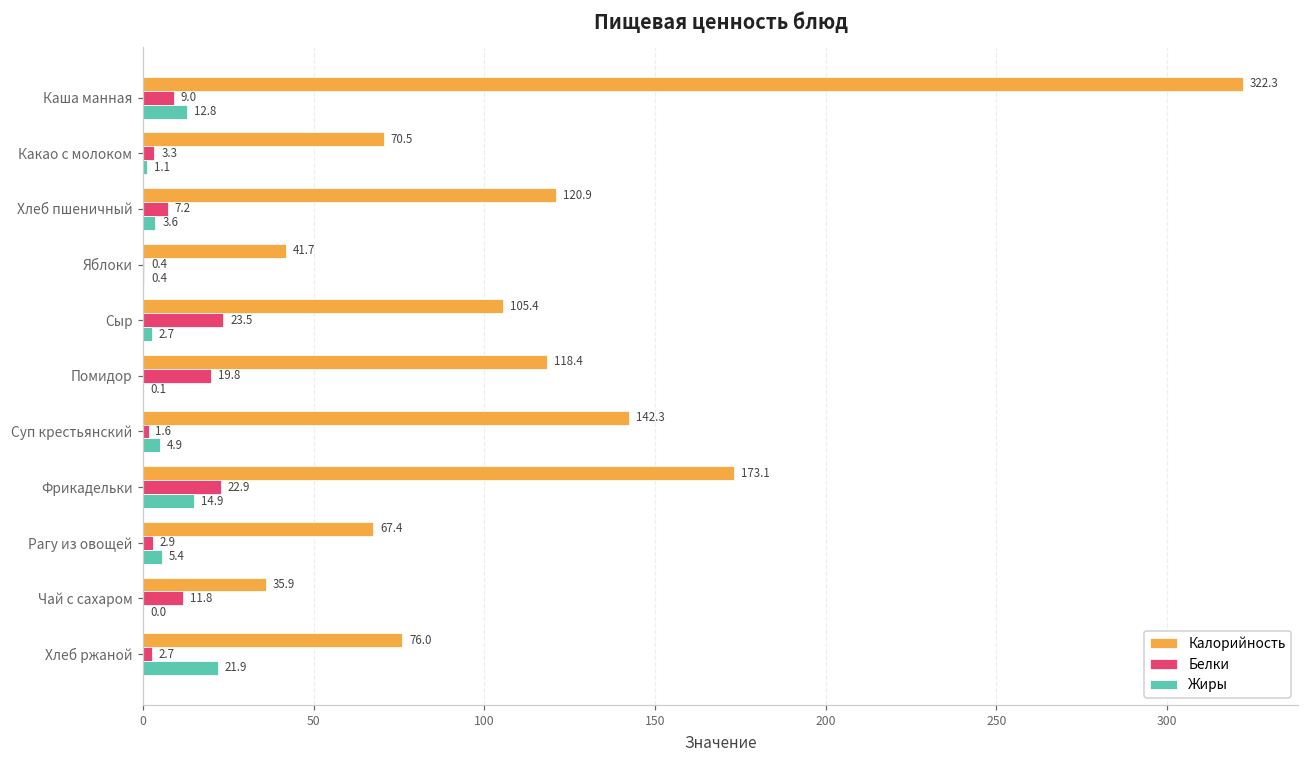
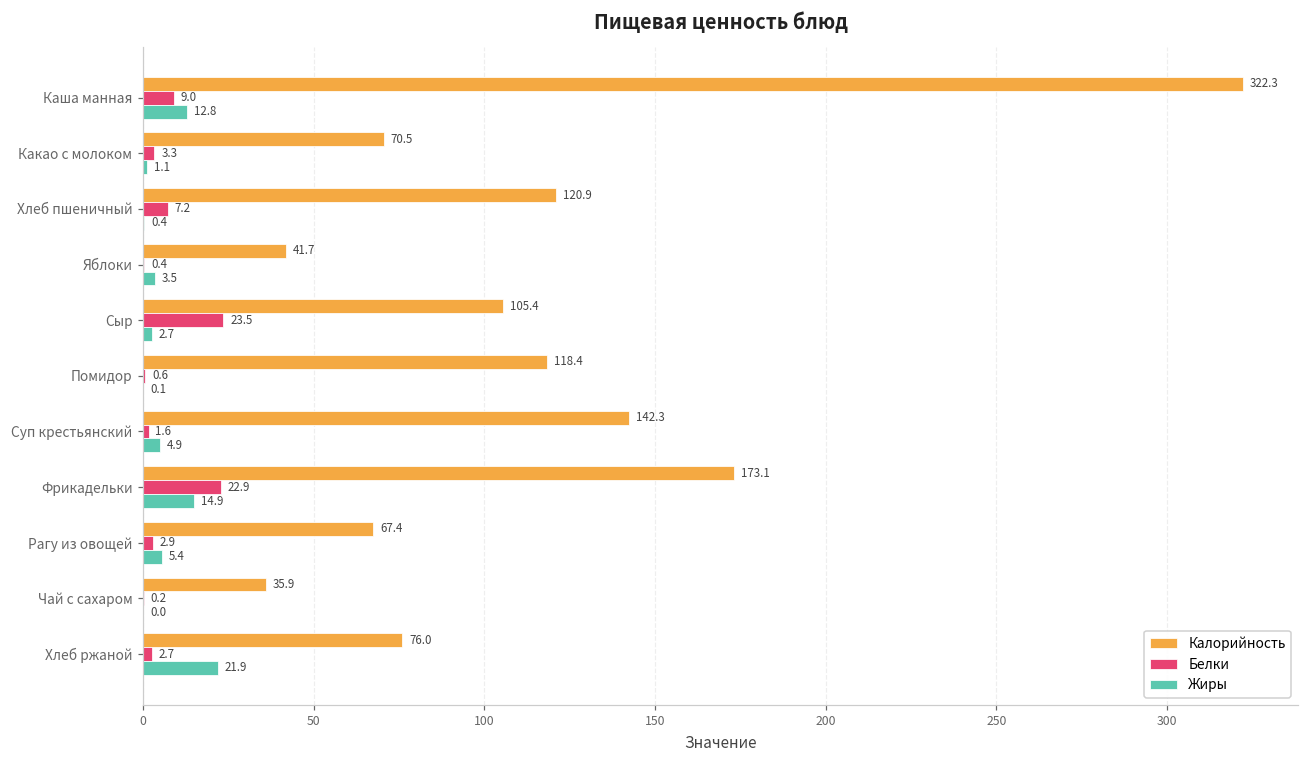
  {
    "Калорийность": {
      "Каша манная": 322.3,
      "Какао с молоком": 70.5,
      "Хлеб пшеничный": 120.9,
      "Яблоки": 41.7,
      "Сыр": 105.4,
      "Помидор": 118.4,
      "Суп крестьянский": 142.3,
      "Фрикадельки": 173.1,
      "Рагу из овощей": 67.4,
      "Чай с сахаром": 35.9,
      "Хлеб ржаной": 76.0
    },
    "Белки": {
      "Каша манная": 9.0,
      "Какао с молоком": 3.3,
      "Хлеб пшеничный": 7.2,
      "Яблоки": 0.4,
      "Сыр": 23.5,
-     "Помидор": 19.8,
+     "Помидор": 0.6,
      "Суп крестьянский": 1.6,
      "Фрикадельки": 22.9,
      "Рагу из овощей": 2.9,
-     "Чай с сахаром": 11.8,
+     "Чай с сахаром": 0.2,
      "Хлеб ржаной": 2.7
    },
    "Жиры": {
      "Каша манная": 12.8,
      "Какао с молоком": 1.1,
-     "Хлеб пшеничный": 3.6,
-     "Яблоки": 0.4,
+     "Хлеб пшеничный": 0.4,
+     "Яблоки": 3.5,
      "Сыр": 2.7,
      "Помидор": 0.1,
      "Суп крестьянский": 4.9,
      "Фрикадельки": 14.9,
      "Рагу из овощей": 5.4,
      "Чай с сахаром": 0.0,
      "Хлеб ржаной": 21.9
    }
  }
